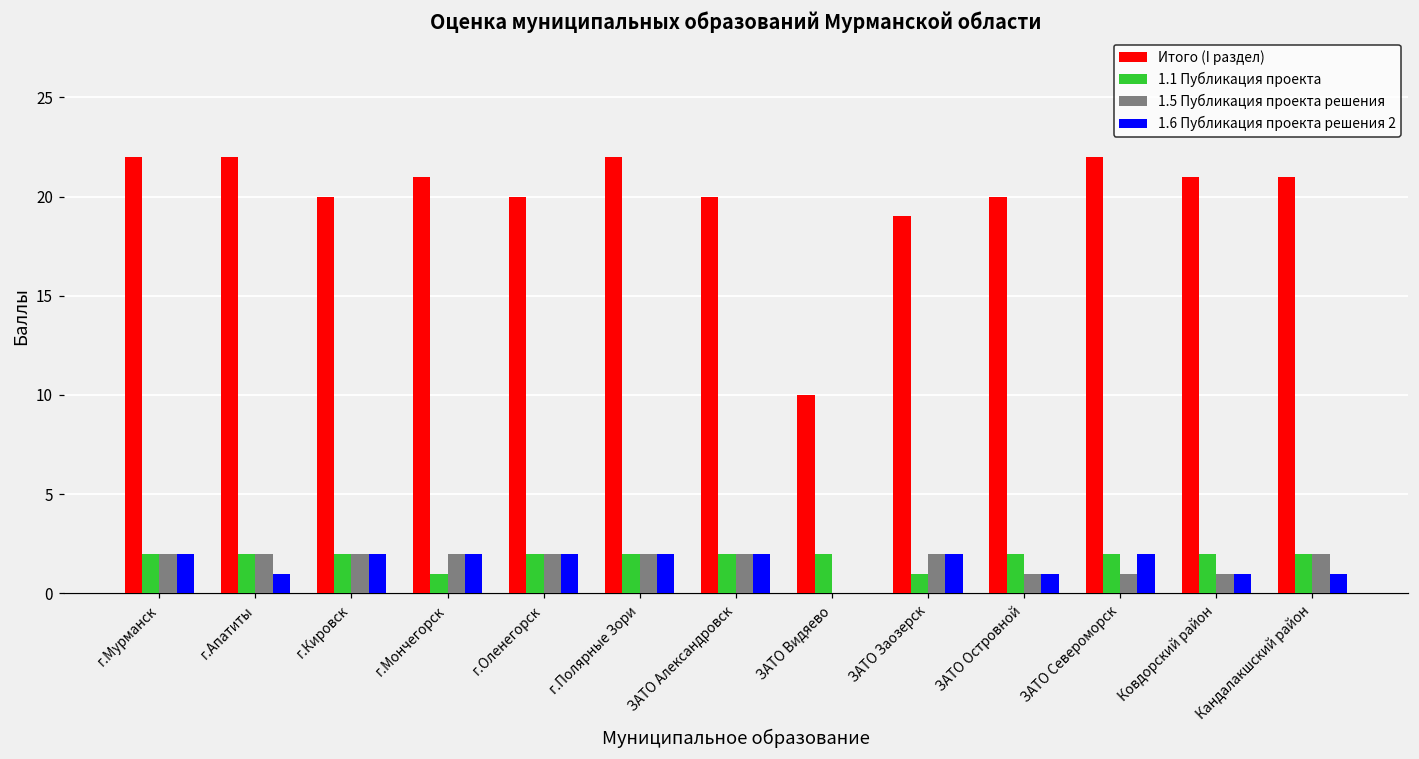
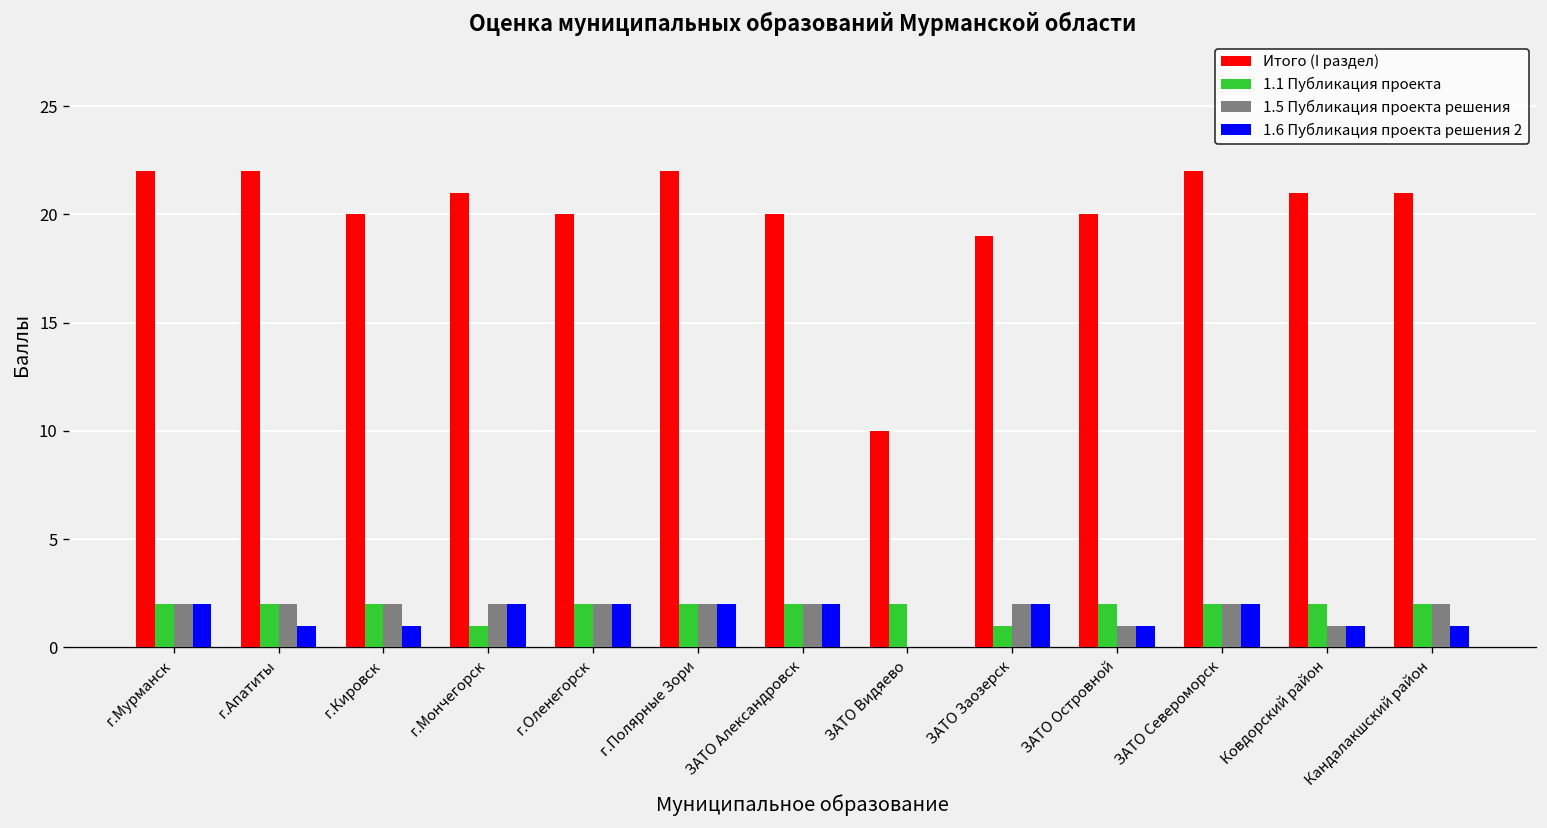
  {
    "Итого (I раздел)": {
      "г.Мурманск": 22,
      "г.Апатиты": 22,
      "г.Кировск": 20,
      "г.Мончегорск": 21,
      "г.Оленегорск": 20,
      "г.Полярные Зори": 22,
      "ЗАТО Александровск": 20,
      "ЗАТО Видяево": 10,
      "ЗАТО Заозерск": 19,
      "ЗАТО Островной": 20,
      "ЗАТО Североморск": 22,
      "Ковдорский район": 21,
      "Кандалакшский район": 21
    },
    "1.1 Публикация проекта": {
      "г.Мурманск": 2,
      "г.Апатиты": 2,
      "г.Кировск": 2,
      "г.Мончегорск": 1,
      "г.Оленегорск": 2,
      "г.Полярные Зори": 2,
      "ЗАТО Александровск": 2,
      "ЗАТО Видяево": 2,
      "ЗАТО Заозерск": 1,
      "ЗАТО Островной": 2,
      "ЗАТО Североморск": 2,
      "Ковдорский район": 2,
      "Кандалакшский район": 2
    },
    "1.5 Публикация проекта решения": {
      "г.Мурманск": 2,
      "г.Апатиты": 2,
      "г.Кировск": 2,
      "г.Мончегорск": 2,
      "г.Оленегорск": 2,
      "г.Полярные Зори": 2,
      "ЗАТО Александровск": 2,
      "ЗАТО Видяево": 0,
      "ЗАТО Заозерск": 2,
      "ЗАТО Островной": 1,
-     "ЗАТО Североморск": 1,
+     "ЗАТО Североморск": 2,
      "Ковдорский район": 1,
      "Кандалакшский район": 2
    },
    "1.6 Публикация проекта решения 2": {
      "г.Мурманск": 2,
      "г.Апатиты": 1,
-     "г.Кировск": 2,
+     "г.Кировск": 1,
      "г.Мончегорск": 2,
      "г.Оленегорск": 2,
      "г.Полярные Зори": 2,
      "ЗАТО Александровск": 2,
      "ЗАТО Видяево": 0,
      "ЗАТО Заозерск": 2,
      "ЗАТО Островной": 1,
      "ЗАТО Североморск": 2,
      "Ковдорский район": 1,
      "Кандалакшский район": 1
    }
  }
